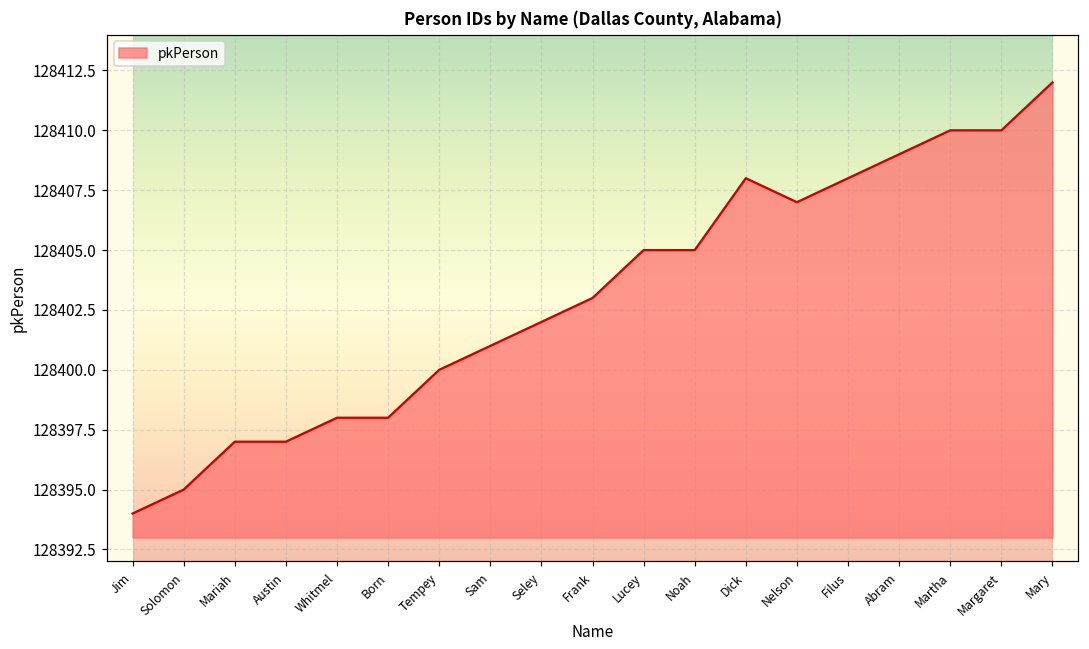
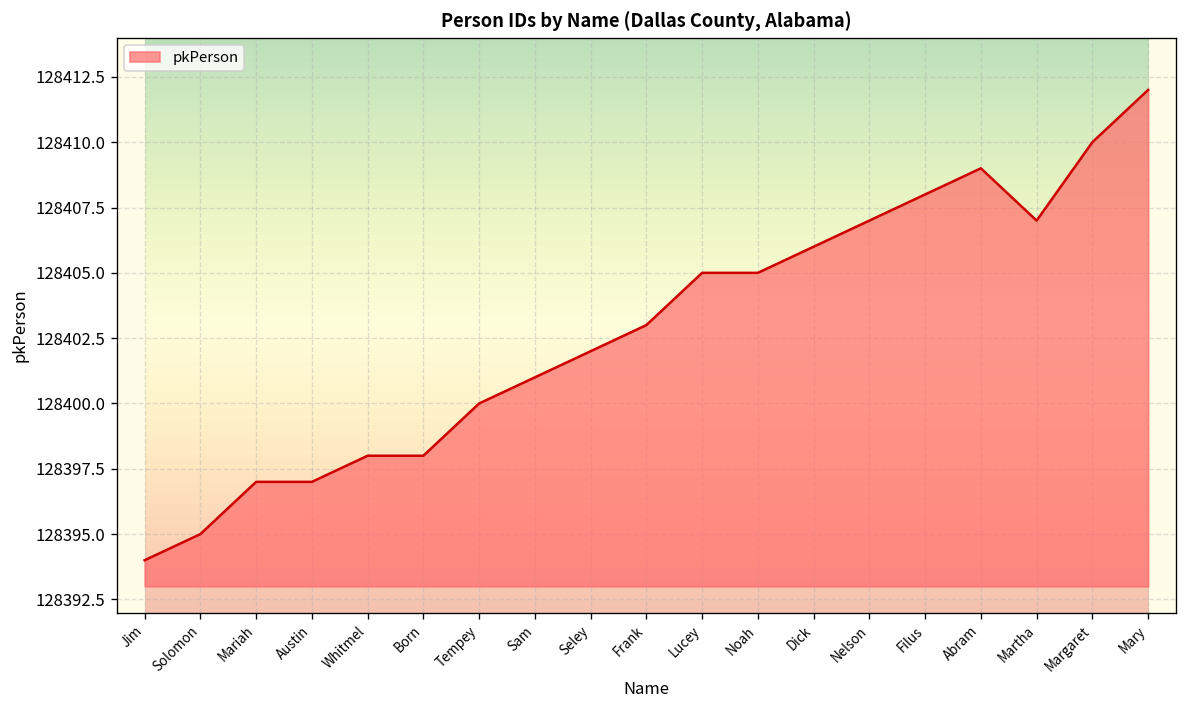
  {
    "Jim": 128394,
    "Solomon": 128395,
    "Mariah": 128397,
    "Austin": 128397,
    "Whitmel": 128398,
    "Born": 128398,
    "Tempey": 128400,
    "Sam": 128401,
    "Seley": 128402,
    "Frank": 128403,
    "Lucey": 128405,
    "Noah": 128405,
-   "Dick": 128408,
+   "Dick": 128406,
    "Nelson": 128407,
    "Filus": 128408,
    "Abram": 128409,
-   "Martha": 128410,
+   "Martha": 128407,
    "Margaret": 128410,
    "Mary": 128412
  }
